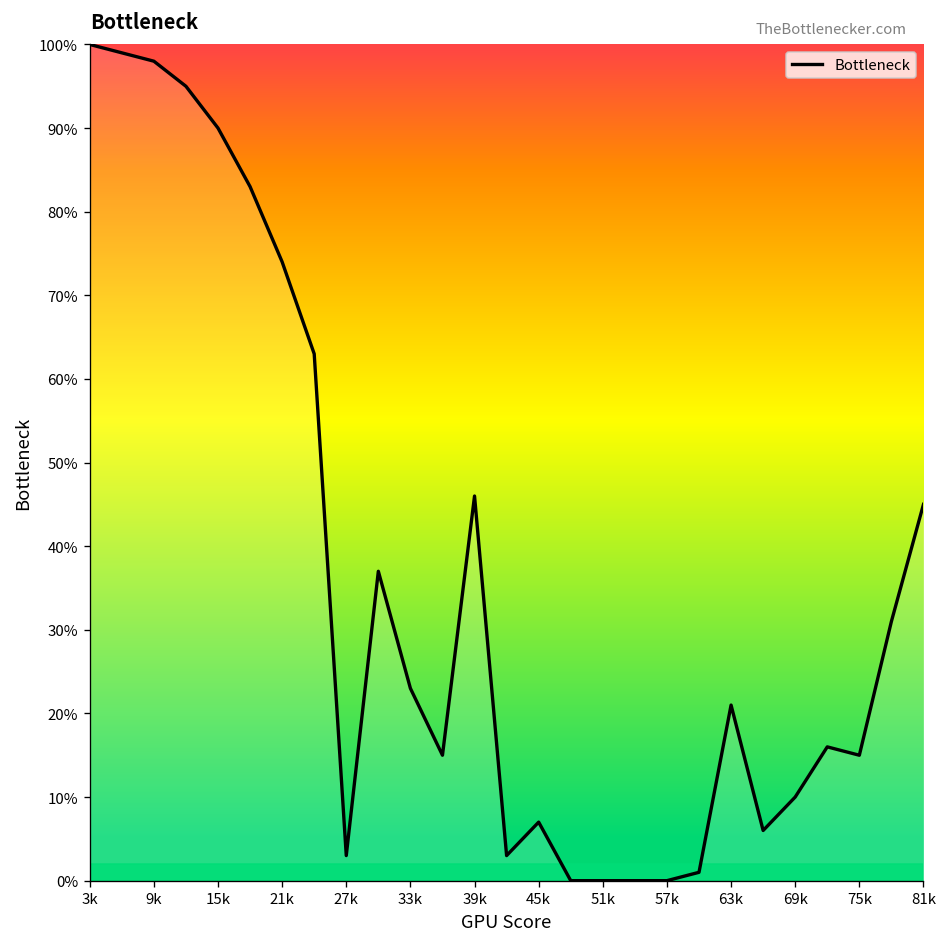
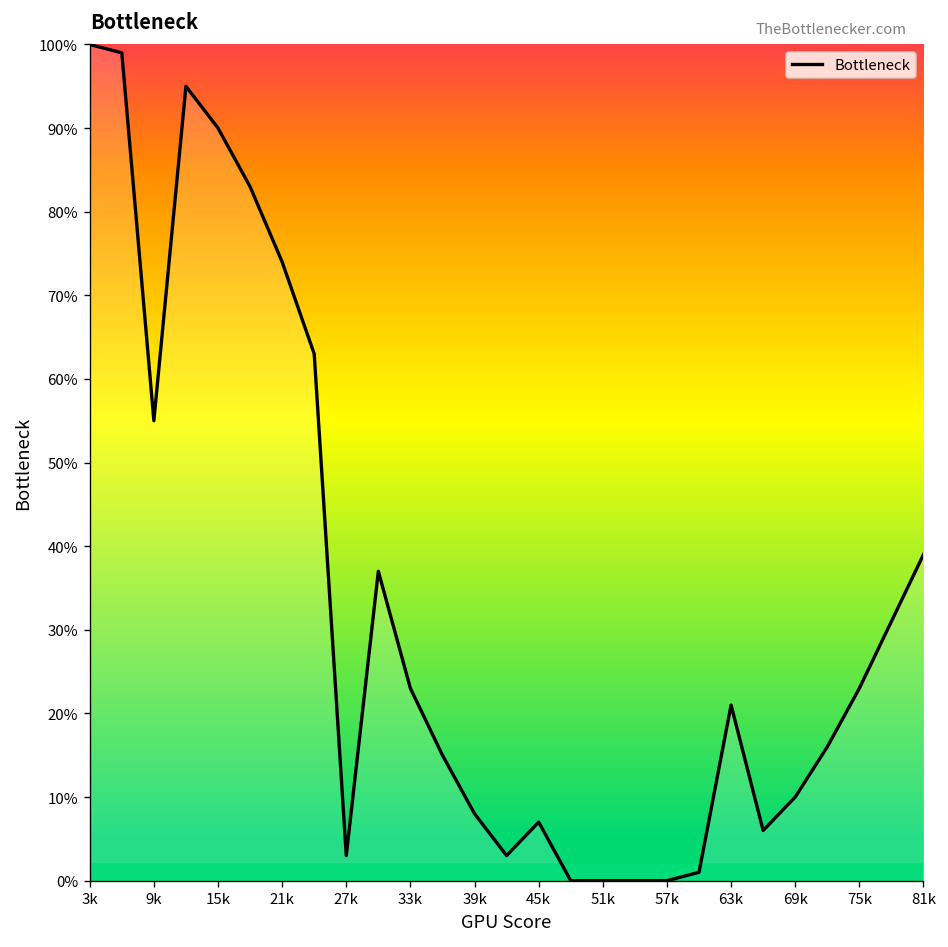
  {
    "3k": "100%",
-   "9k": "98%",
+   "9k": "55%",
    "15k": "90%",
    "21k": "74%",
    "27k": "3%",
    "33k": "23%",
-   "39k": "46%",
+   "39k": "8%",
    "45k": "7%",
    "63k": "21%",
    "69k": "10%",
-   "75k": "15%",
-   "81k": "45%"
+   "75k": "23%",
+   "81k": "39%"
  }
